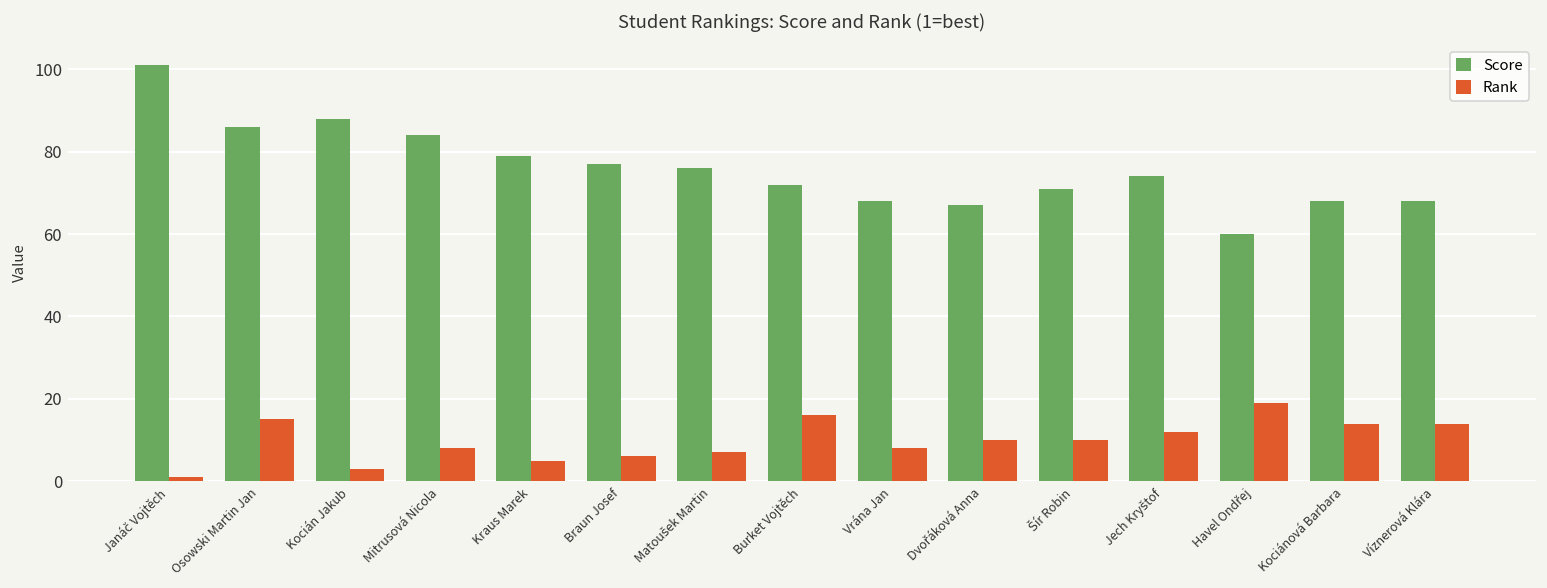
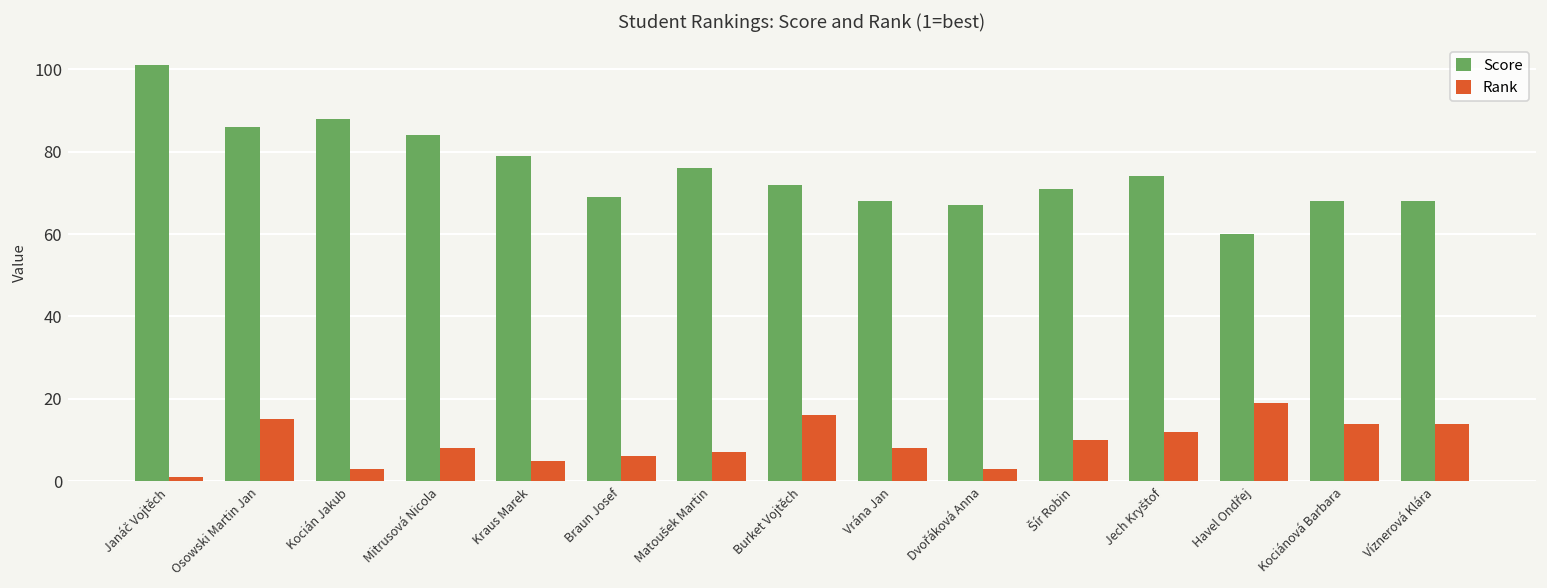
  {
    "Score": {
      "Janáč Vojtěch": 101,
      "Osowski Martin Jan": 86,
      "Kocián Jakub": 88,
      "Mitrusová Nicola": 84,
      "Kraus Marek": 79,
-     "Braun Josef": 77,
+     "Braun Josef": 69,
      "Matoušek Martin": 76,
      "Burket Vojtěch": 72,
      "Vrána Jan": 68,
      "Dvořáková Anna": 67,
      "Šír Robin": 71,
      "Jech Kryštof": 74,
      "Havel Ondřej": 60,
      "Kociánová Barbara": 68,
      "Víznerová Klára": 68
    },
    "Rank": {
      "Janáč Vojtěch": 1,
      "Osowski Martin Jan": 15,
      "Kocián Jakub": 3,
      "Mitrusová Nicola": 8,
      "Kraus Marek": 5,
      "Braun Josef": 6,
      "Matoušek Martin": 7,
      "Burket Vojtěch": 16,
      "Vrána Jan": 8,
-     "Dvořáková Anna": 10,
+     "Dvořáková Anna": 3,
      "Šír Robin": 10,
      "Jech Kryštof": 12,
      "Havel Ondřej": 19,
      "Kociánová Barbara": 14,
      "Víznerová Klára": 14
    }
  }
